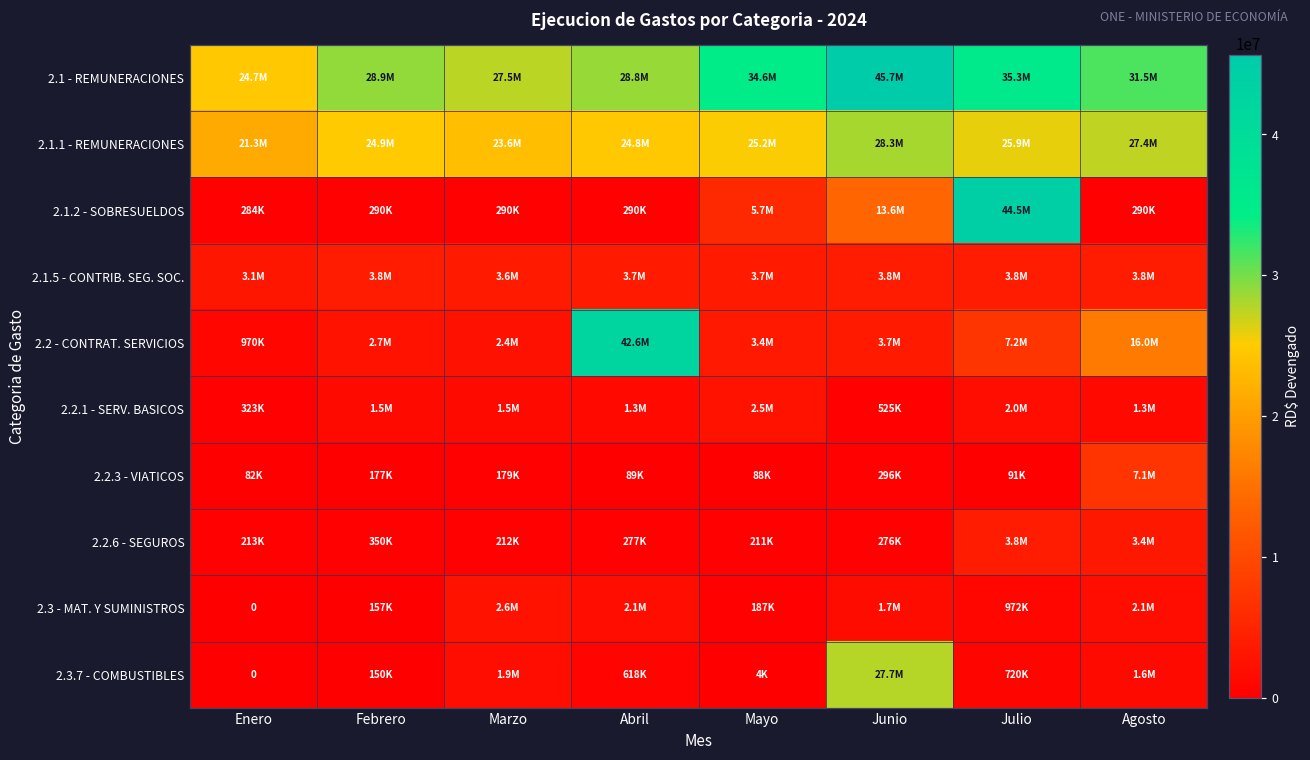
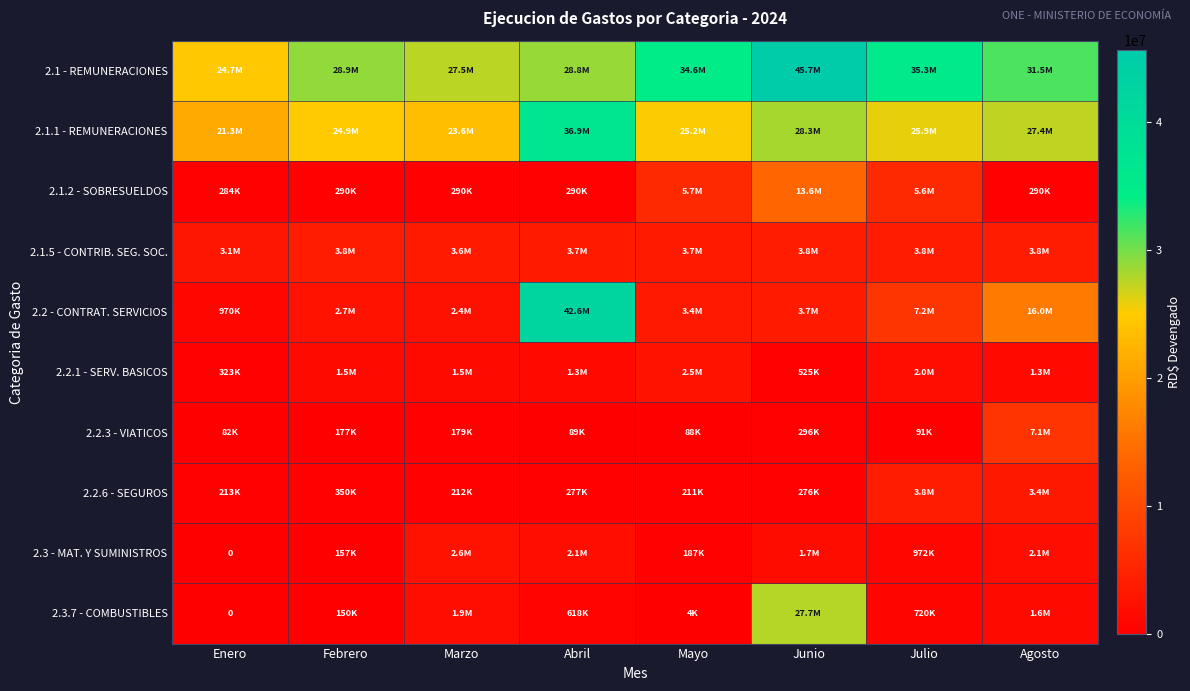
  {
    "2.1 - REMUNERACIONES": {
      "Enero": "24.7M",
      "Febrero": "28.9M",
      "Marzo": "27.5M",
      "Abril": "28.8M",
      "Mayo": "34.6M",
      "Junio": "45.7M",
      "Julio": "35.3M",
      "Agosto": "31.5M"
    },
    "2.1.1 - REMUNERACIONES": {
      "Enero": "21.3M",
      "Febrero": "24.9M",
      "Marzo": "23.6M",
-     "Abril": "24.8M",
+     "Abril": "36.9M",
      "Mayo": "25.2M",
      "Junio": "28.3M",
      "Julio": "25.9M",
      "Agosto": "27.4M"
    },
    "2.1.2 - SOBRESUELDOS": {
      "Enero": "284K",
      "Febrero": "290K",
      "Marzo": "290K",
      "Abril": "290K",
      "Mayo": "5.7M",
      "Junio": "13.6M",
-     "Julio": "44.5M",
+     "Julio": "5.6M",
      "Agosto": "290K"
    },
    "2.1.5 - CONTRIB. SEG. SOC.": {
      "Enero": "3.1M",
      "Febrero": "3.8M",
      "Marzo": "3.6M",
      "Abril": "3.7M",
      "Mayo": "3.7M",
      "Junio": "3.8M",
      "Julio": "3.8M",
      "Agosto": "3.8M"
    },
    "2.2 - CONTRAT. SERVICIOS": {
      "Enero": "970K",
      "Febrero": "2.7M",
      "Marzo": "2.4M",
      "Abril": "42.6M",
      "Mayo": "3.4M",
      "Junio": "3.7M",
      "Julio": "7.2M",
      "Agosto": "16.0M"
    },
    "2.2.1 - SERV. BASICOS": {
      "Enero": "323K",
      "Febrero": "1.5M",
      "Marzo": "1.5M",
      "Abril": "1.3M",
      "Mayo": "2.5M",
      "Junio": "525K",
      "Julio": "2.0M",
      "Agosto": "1.3M"
    },
    "2.2.3 - VIATICOS": {
      "Enero": "82K",
      "Febrero": "177K",
      "Marzo": "179K",
      "Abril": "89K",
      "Mayo": "88K",
      "Junio": "296K",
      "Julio": "91K",
      "Agosto": "7.1M"
    },
    "2.2.6 - SEGUROS": {
      "Enero": "213K",
      "Febrero": "350K",
      "Marzo": "212K",
      "Abril": "277K",
      "Mayo": "211K",
      "Junio": "276K",
      "Julio": "3.8M",
      "Agosto": "3.4M"
    },
    "2.3 - MAT. Y SUMINISTROS": {
      "Enero": "0",
      "Febrero": "157K",
      "Marzo": "2.6M",
      "Abril": "2.1M",
      "Mayo": "187K",
      "Junio": "1.7M",
      "Julio": "972K",
      "Agosto": "2.1M"
    },
    "2.3.7 - COMBUSTIBLES": {
      "Enero": "0",
      "Febrero": "150K",
      "Marzo": "1.9M",
      "Abril": "618K",
      "Mayo": "4K",
      "Junio": "27.7M",
      "Julio": "720K",
      "Agosto": "1.6M"
    }
  }
